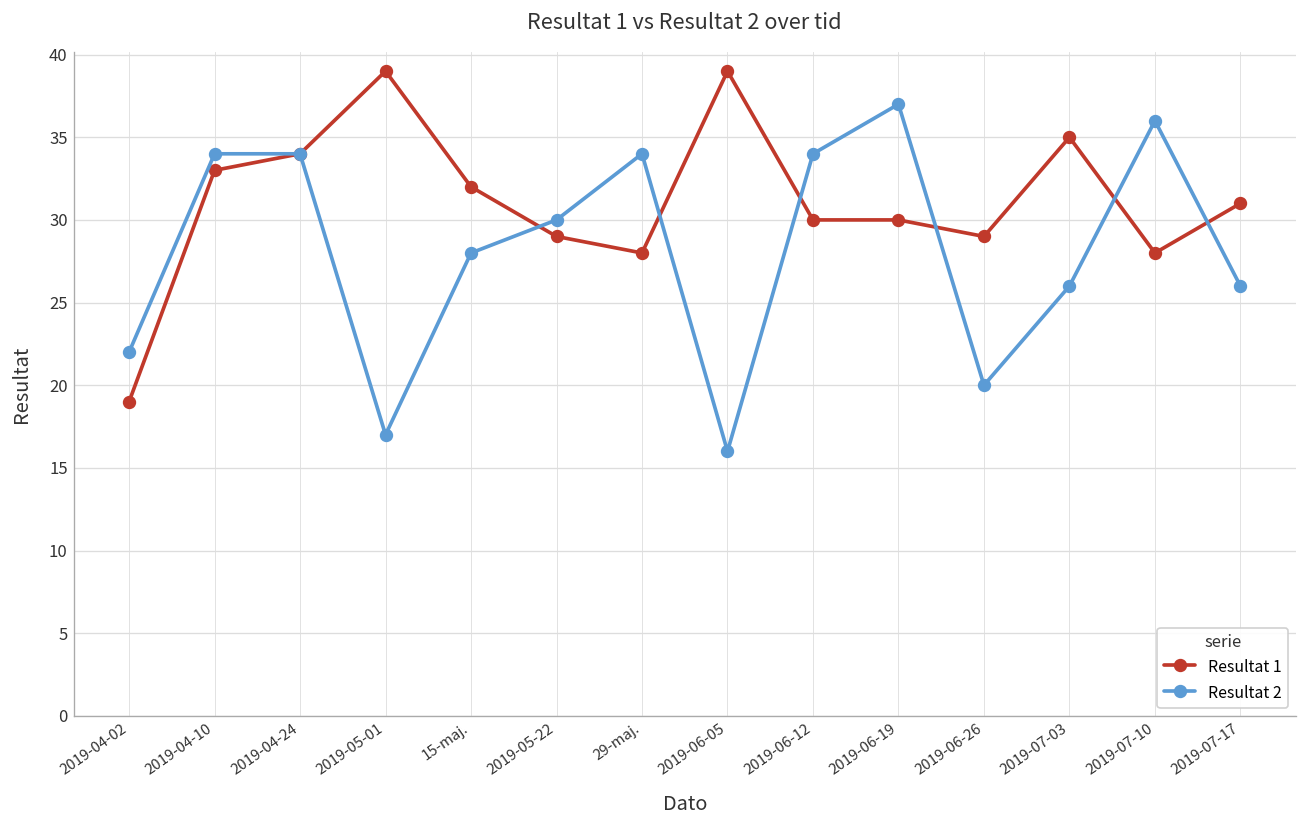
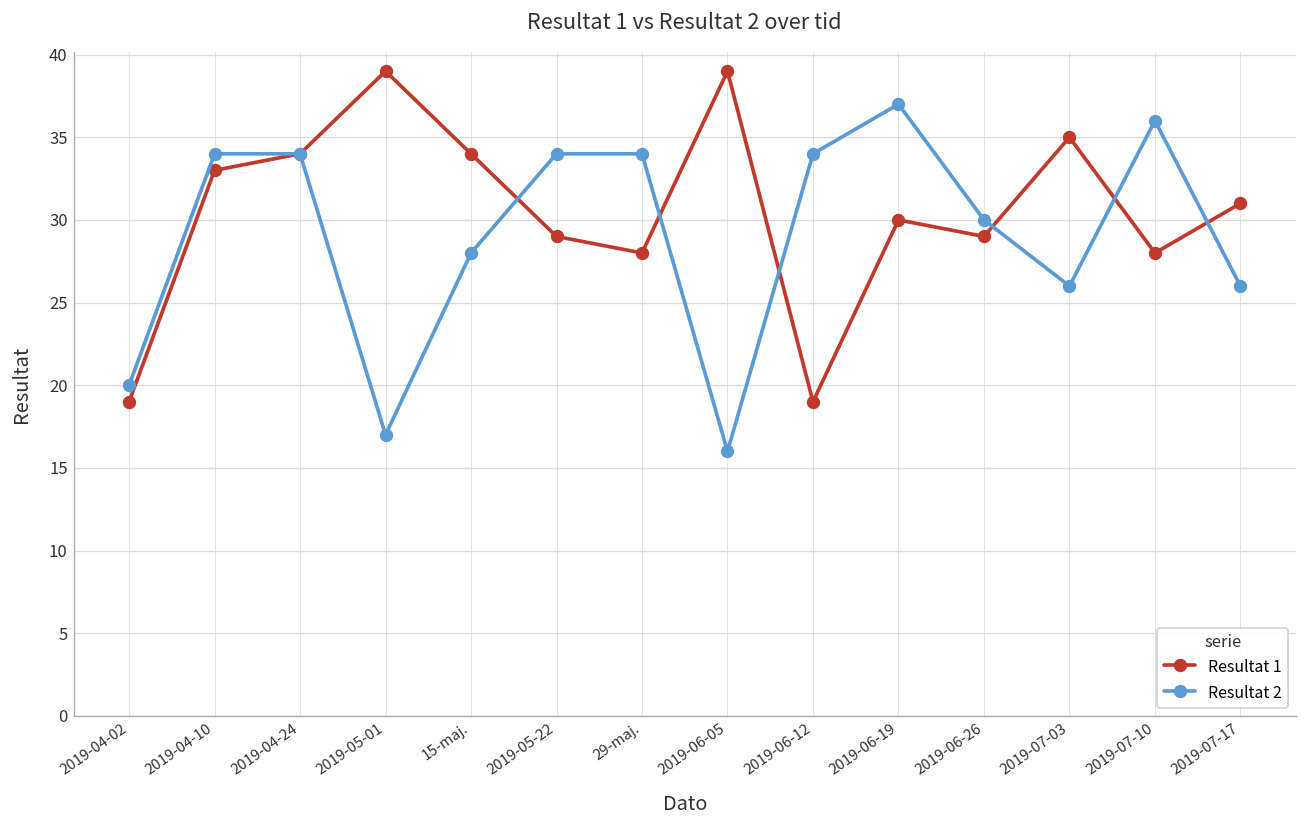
  {
    "Resultat 1": {
      "2019-04-02": 19,
      "2019-04-10": 33,
      "2019-05-01": 39,
-     "15-maj.": 32,
+     "15-maj.": 34,
      "2019-05-22": 29,
      "29-maj.": 28,
      "2019-06-05": 39,
-     "2019-06-12": 30,
+     "2019-06-12": 19,
      "2019-06-19": 30,
      "2019-06-26": 29,
      "2019-07-03": 35,
      "2019-07-10": 28,
      "2019-07-17": 31
    },
    "Resultat 2": {
-     "2019-04-02": 22,
+     "2019-04-02": 20,
      "2019-04-10": 34,
      "2019-05-01": 17,
      "15-maj.": 28,
-     "2019-05-22": 30,
+     "2019-05-22": 34,
      "29-maj.": 34,
      "2019-06-05": 16,
      "2019-06-12": 34,
      "2019-06-19": 37,
-     "2019-06-26": 20,
+     "2019-06-26": 30,
      "2019-07-03": 26,
      "2019-07-10": 36,
      "2019-07-17": 26
    }
  }
